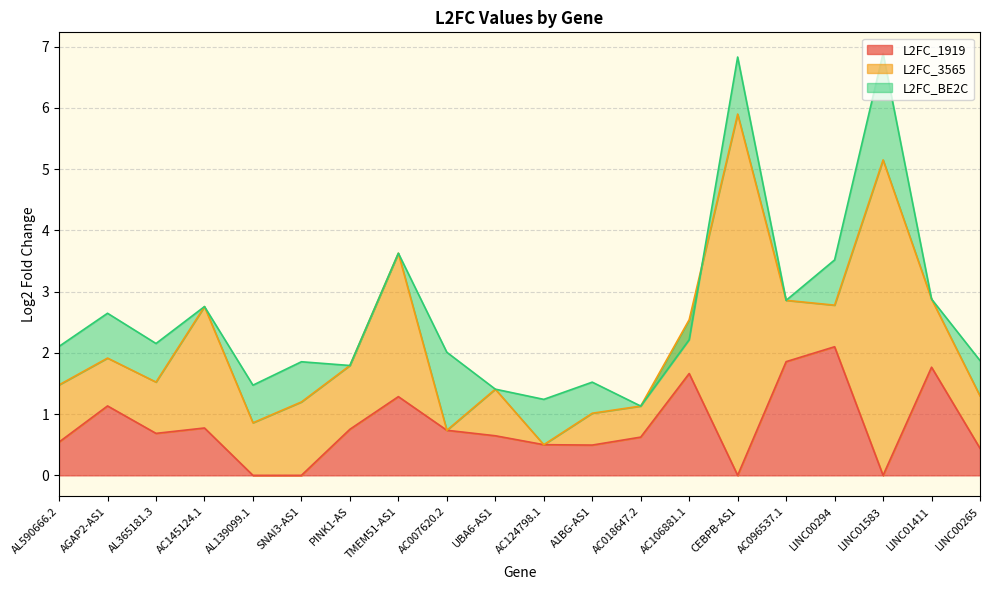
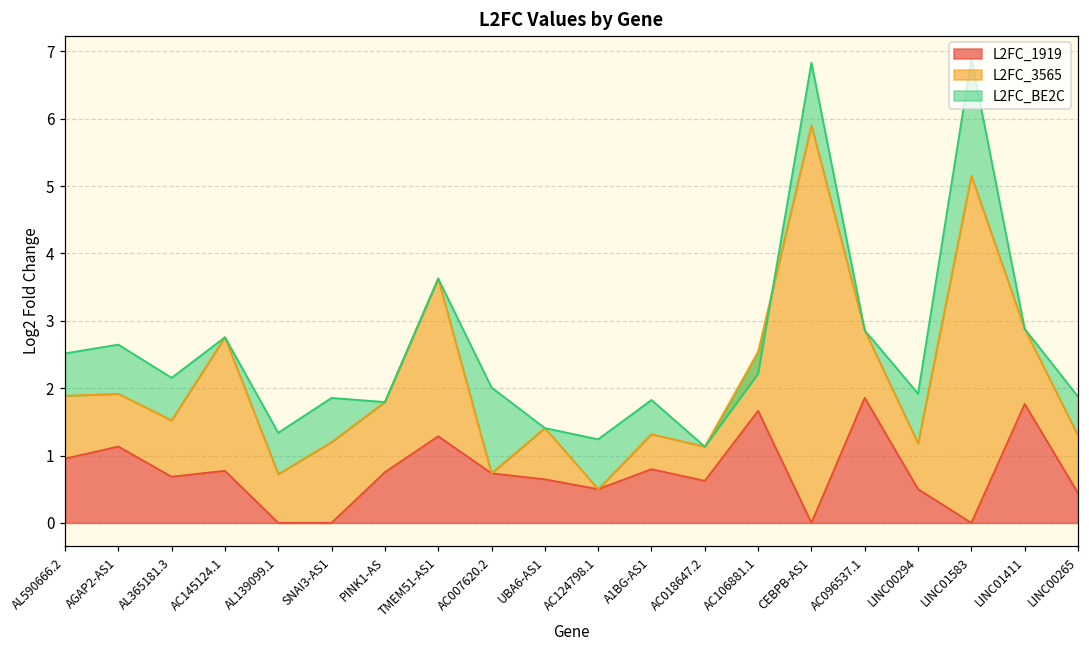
  {
    "L2FC_1919": {
-     "AL590666.2": 0.5,
+     "AL590666.2": 1.0,
      "AGAP2-AS1": 1.1,
      "AL365181.3": 0.7,
      "AC145124.1": 0.8,
      "AL139099.1": 0.0,
      "SNAI3-AS1": 0.0,
      "PINK1-AS": 0.8,
      "TMEM51-AS1": 1.3,
      "UBA6-AS1": 0.6,
-     "A1BG-AS1": 0.5,
+     "A1BG-AS1": 0.8,
      "AC018647.2": 0.6,
      "AC106881.1": 1.7,
      "CEBPB-AS1": 0.0,
      "AC096537.1": 1.9,
-     "LINC00294": 2.1,
+     "LINC00294": 0.5,
      "LINC01583": 0.0,
      "LINC01411": 1.8,
      "LINC00265": 0.4
    },
    "L2FC_3565": {
      "AL590666.2": 0.9,
      "AGAP2-AS1": 0.8,
      "AL365181.3": 0.8,
-     "AL139099.1": 0.9,
+     "AL139099.1": 0.7,
      "SNAI3-AS1": 1.2,
      "A1BG-AS1": 0.5,
      "CEBPB-AS1": 5.9,
      "LINC00294": 0.7,
      "LINC01583": 5.2,
      "LINC00265": 0.9
    }
  }
